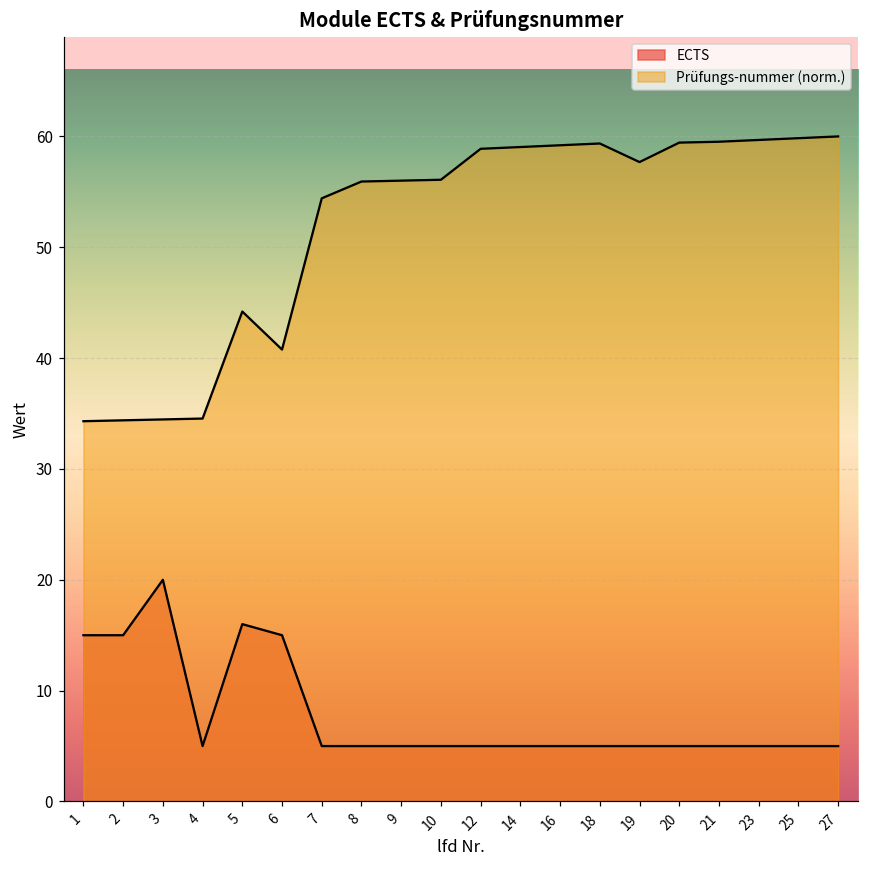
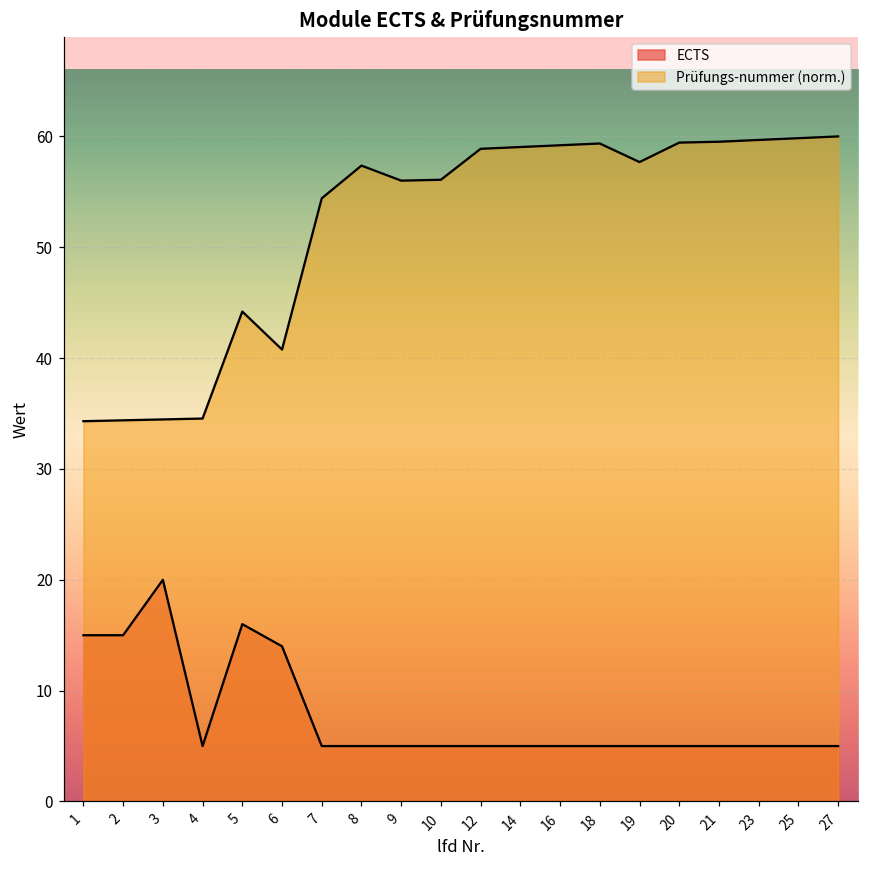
  {
    "ECTS": {
      "1": 15,
      "2": 15,
      "3": 20,
      "4": 5,
      "5": 16,
-     "6": 15,
+     "6": 14,
      "7": 5,
      "8": 5,
      "9": 5,
      "10": 5,
      "12": 5,
      "14": 5,
      "16": 5,
      "18": 5,
      "19": 5,
      "20": 5,
      "21": 5,
      "23": 5,
      "25": 5,
      "27": 5
    },
    "Prüfungs-nummer (norm.)": {
      "1": 34.3,
      "2": 34.4,
      "3": 34.5,
      "4": 34.5,
      "5": 44.2,
      "6": 40.8,
      "7": 54.4,
-     "8": 55.9,
+     "8": 57.4,
      "9": 56.0,
      "10": 56.1,
      "12": 58.9,
      "14": 59.0,
      "16": 59.2,
      "18": 59.4,
      "19": 57.7,
      "20": 59.4,
      "21": 59.5,
      "23": 59.7,
      "25": 59.8,
      "27": 60.0
    }
  }
